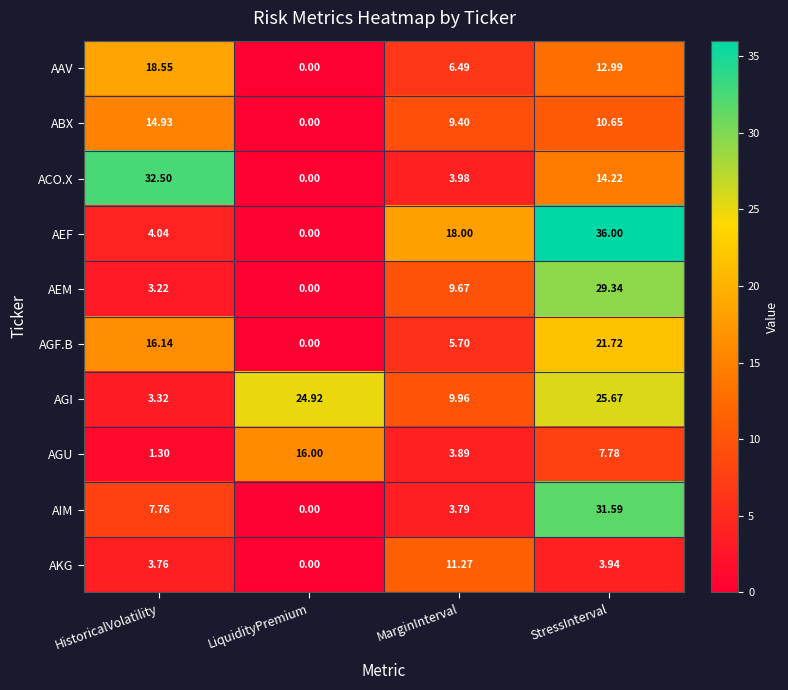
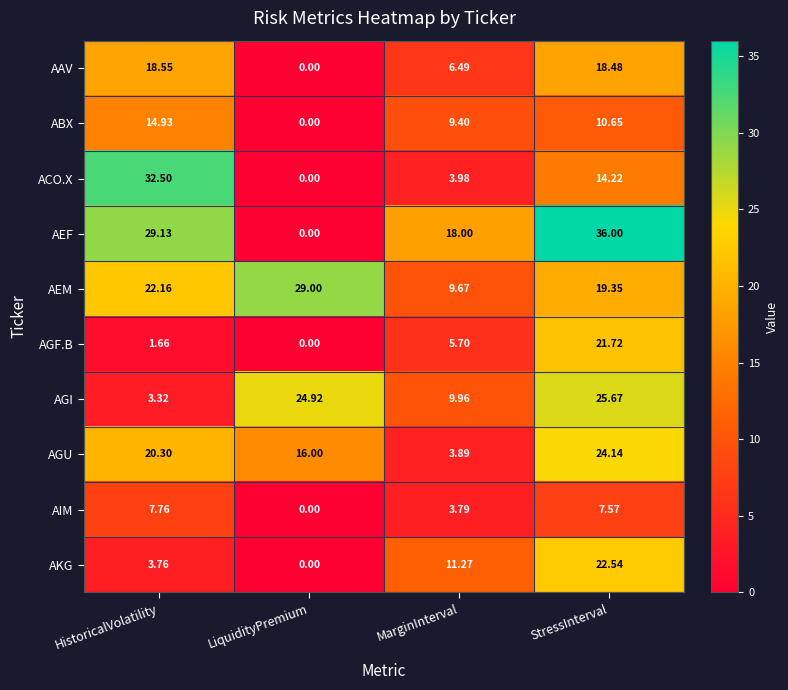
  {
    "AAV": {
      "HistoricalVolatility": 18.55,
      "LiquidityPremium": 0.00,
      "MarginInterval": 6.49,
-     "StressInterval": 12.99
+     "StressInterval": 18.48
    },
    "ABX": {
      "HistoricalVolatility": 14.93,
      "LiquidityPremium": 0.00,
      "MarginInterval": 9.40,
      "StressInterval": 10.65
    },
    "ACO.X": {
      "HistoricalVolatility": 32.50,
      "LiquidityPremium": 0.00,
      "MarginInterval": 3.98,
      "StressInterval": 14.22
    },
    "AEF": {
-     "HistoricalVolatility": 4.04,
+     "HistoricalVolatility": 29.13,
      "LiquidityPremium": 0.00,
      "MarginInterval": 18.00,
      "StressInterval": 36.00
    },
    "AEM": {
-     "HistoricalVolatility": 3.22,
-     "LiquidityPremium": 0.00,
+     "HistoricalVolatility": 22.16,
+     "LiquidityPremium": 29.00,
      "MarginInterval": 9.67,
-     "StressInterval": 29.34
+     "StressInterval": 19.35
    },
    "AGF.B": {
-     "HistoricalVolatility": 16.14,
+     "HistoricalVolatility": 1.66,
      "LiquidityPremium": 0.00,
      "MarginInterval": 5.70,
      "StressInterval": 21.72
    },
    "AGI": {
      "HistoricalVolatility": 3.32,
      "LiquidityPremium": 24.92,
      "MarginInterval": 9.96,
      "StressInterval": 25.67
    },
    "AGU": {
-     "HistoricalVolatility": 1.30,
+     "HistoricalVolatility": 20.30,
      "LiquidityPremium": 16.00,
      "MarginInterval": 3.89,
-     "StressInterval": 7.78
+     "StressInterval": 24.14
    },
    "AIM": {
      "HistoricalVolatility": 7.76,
      "LiquidityPremium": 0.00,
      "MarginInterval": 3.79,
-     "StressInterval": 31.59
+     "StressInterval": 7.57
    },
    "AKG": {
      "HistoricalVolatility": 3.76,
      "LiquidityPremium": 0.00,
      "MarginInterval": 11.27,
-     "StressInterval": 3.94
+     "StressInterval": 22.54
    }
  }
